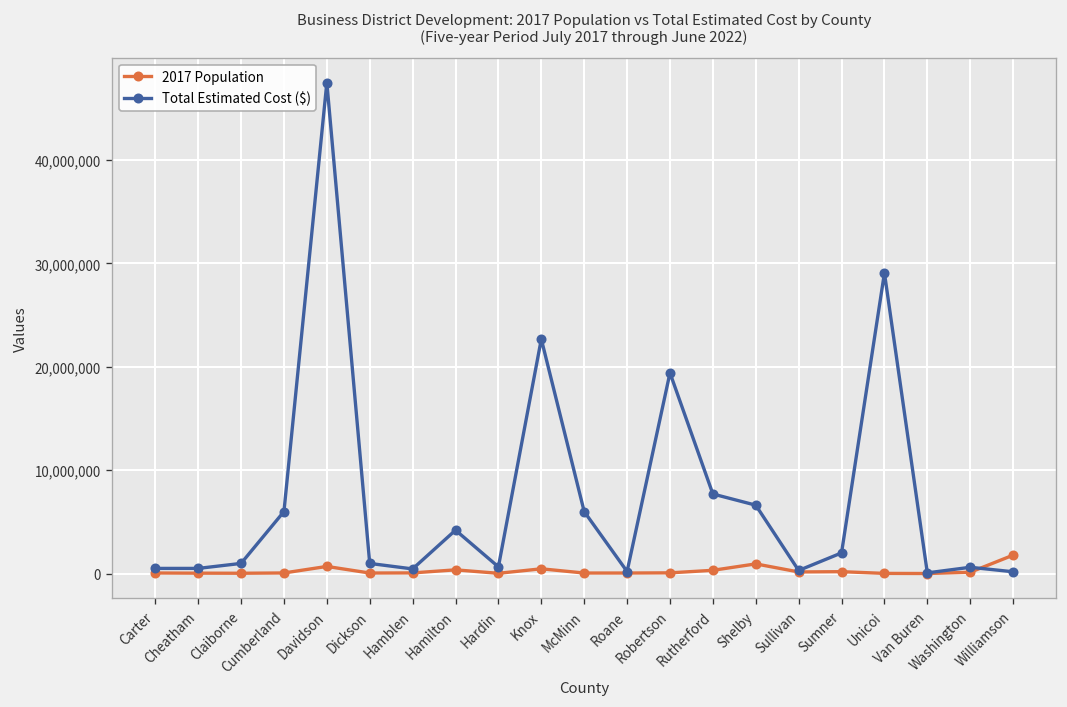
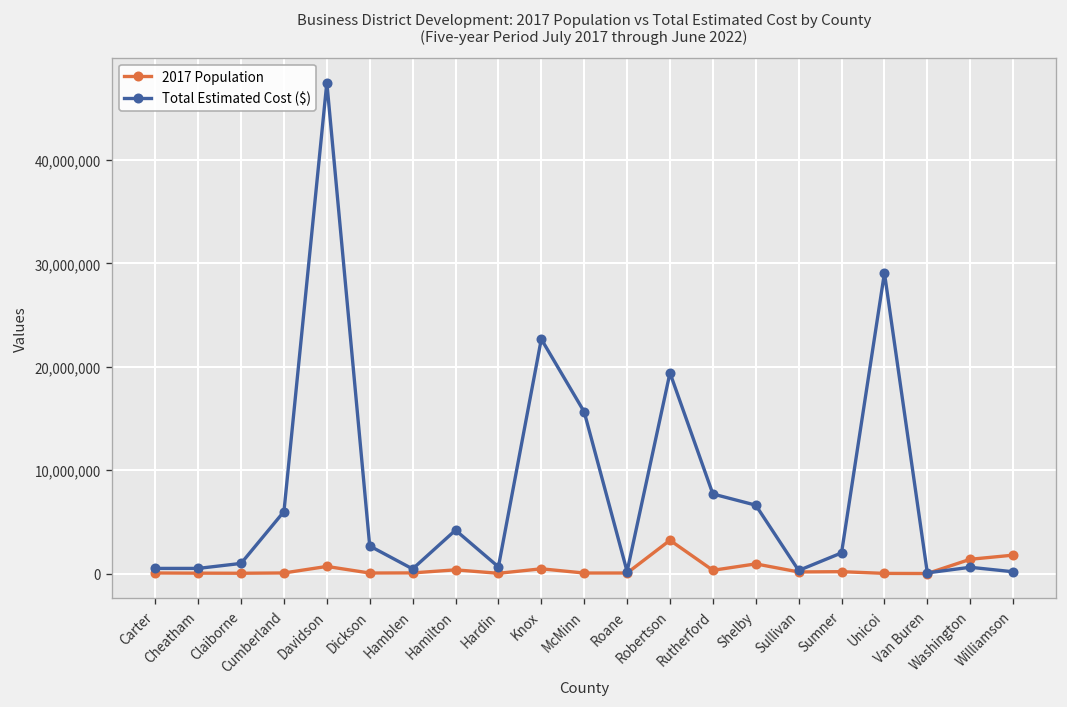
  {
    "2017 Population": {
      "Carter": "0",
      "Cheatham": "0",
      "Claiborne": "0",
      "Cumberland": "0",
      "Davidson": "1,000,000",
      "Dickson": "0",
      "Hamblen": "0",
      "Hamilton": "0",
      "Hardin": "0",
      "Knox": "0",
      "McMinn": "0",
-     "Robertson": "0",
+     "Robertson": "3,000,000",
      "Rutherford": "0",
      "Shelby": "1,000,000",
      "Sumner": "0",
      "Unicoi": "0",
-     "Washington": "0",
+     "Washington": "1,000,000",
      "Williamson": "2,000,000"
    },
    "Total Estimated Cost ($)": {
      "Carter": "1,000,000",
      "Cheatham": "1,000,000",
      "Claiborne": "1,000,000",
      "Cumberland": "6,000,000",
      "Davidson": "48,000,000",
-     "Dickson": "1,000,000",
+     "Dickson": "3,000,000",
      "Hamblen": "0",
      "Hamilton": "4,000,000",
      "Hardin": "1,000,000",
      "Knox": "23,000,000",
-     "McMinn": "6,000,000",
+     "McMinn": "16,000,000",
      "Robertson": "19,000,000",
      "Rutherford": "8,000,000",
      "Shelby": "7,000,000",
      "Sumner": "2,000,000",
      "Unicoi": "29,000,000",
      "Washington": "1,000,000",
      "Williamson": "0"
    }
  }
